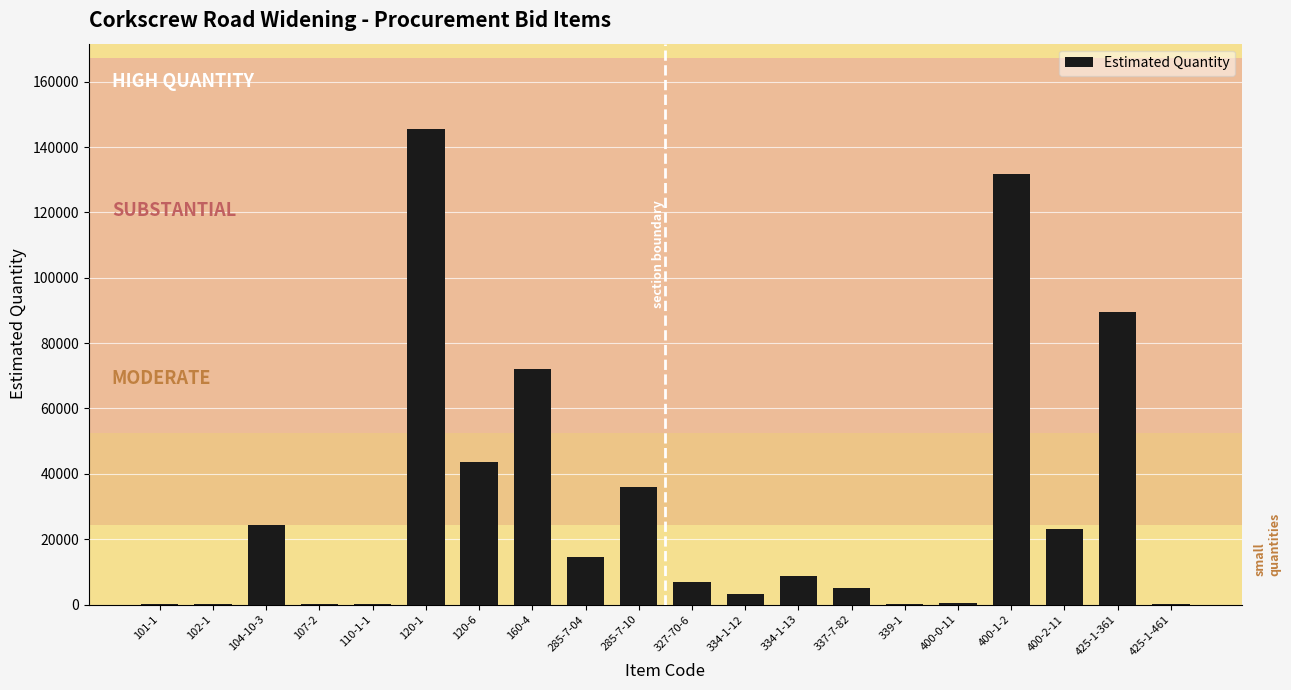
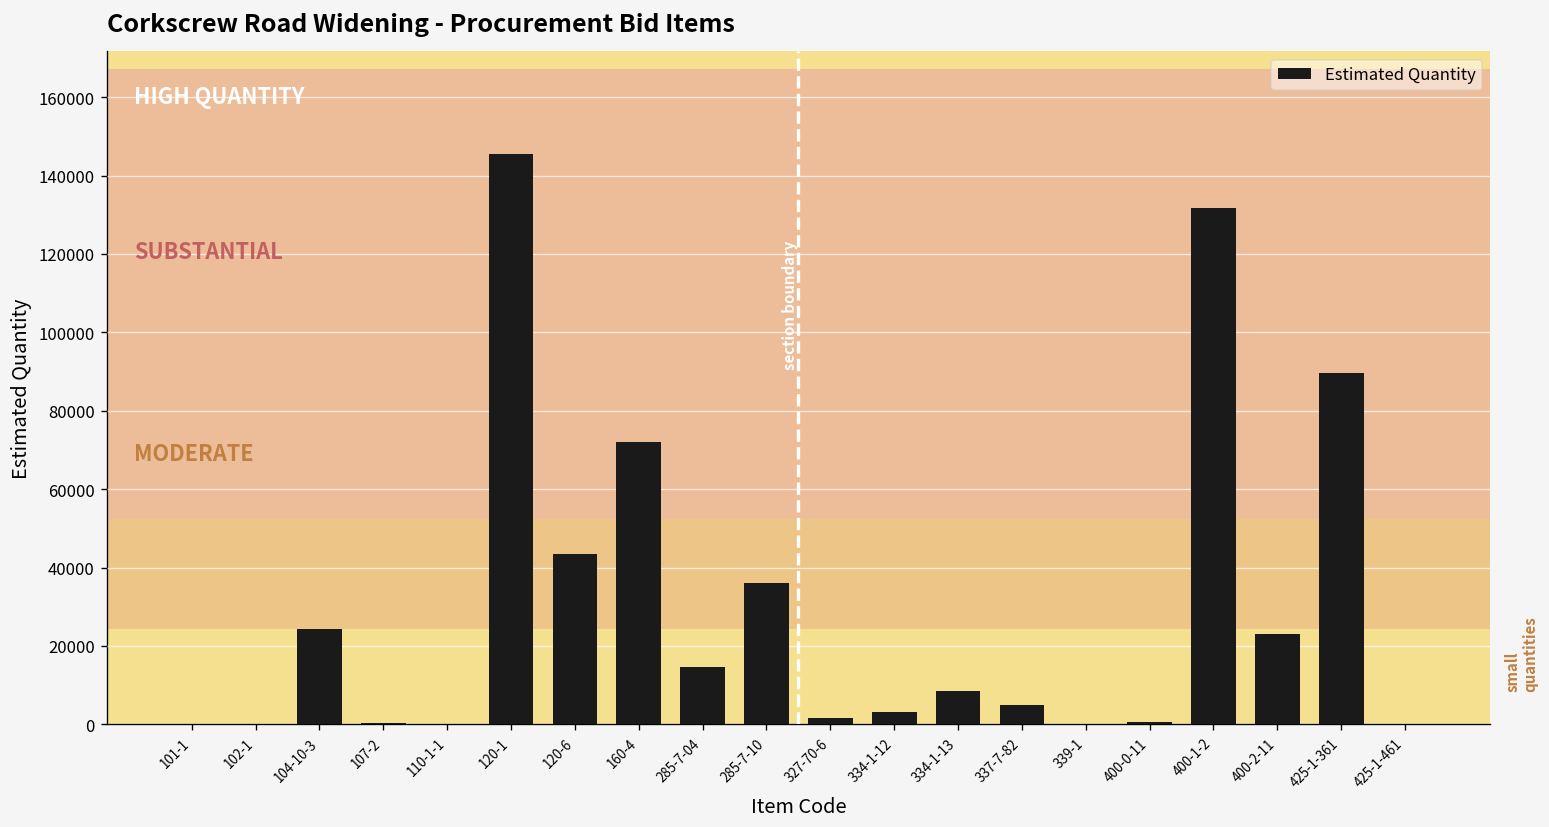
  {
    "104-10-3": 24000,
    "120-1": 145000,
    "120-6": 44000,
    "160-4": 72000,
    "285-7-04": 15000,
    "285-7-10": 36000,
-   "327-70-6": 7000,
+   "327-70-6": 2000,
    "334-1-12": 3000,
    "334-1-13": 9000,
    "337-7-82": 5000,
    "400-1-2": 132000,
    "400-2-11": 23000,
    "425-1-361": 90000
  }
